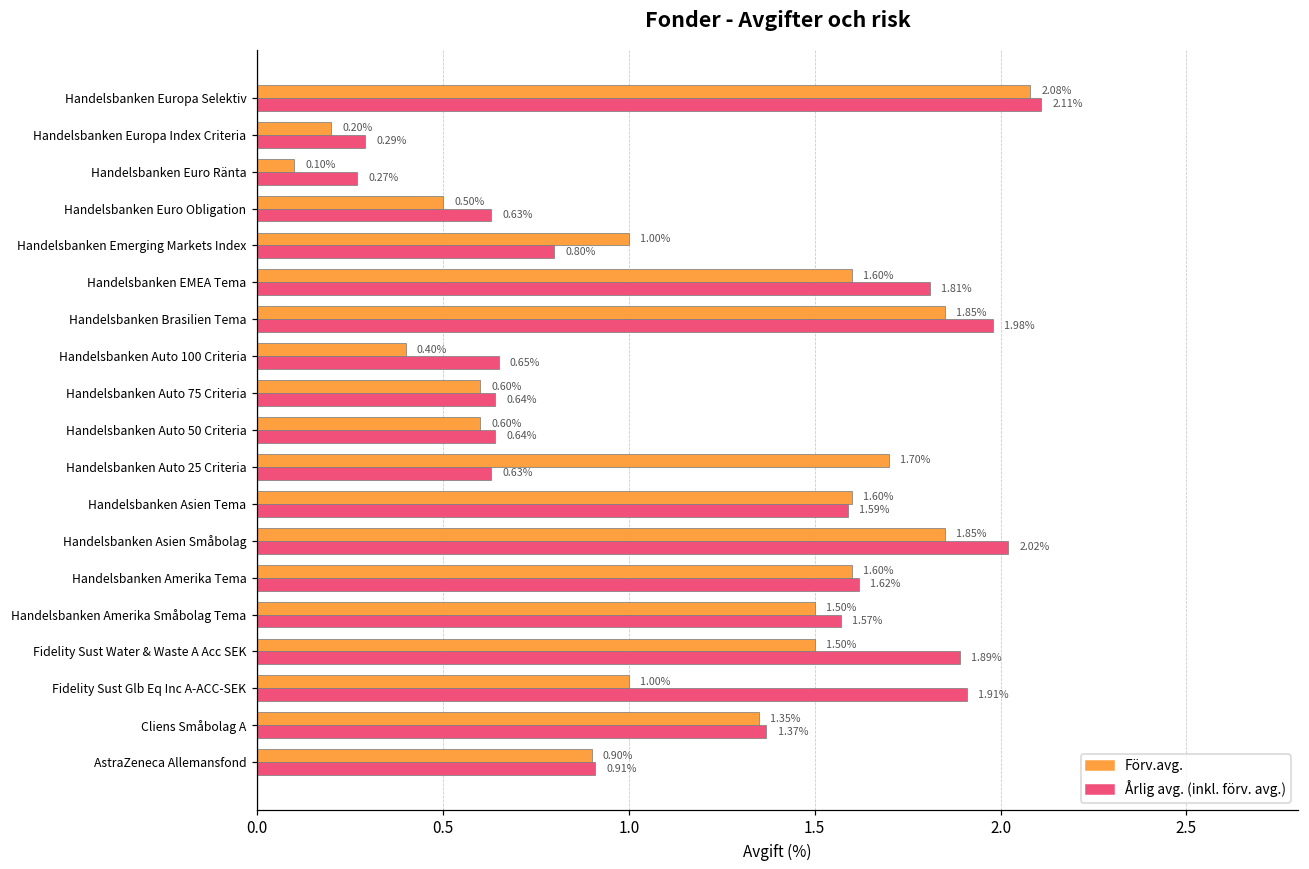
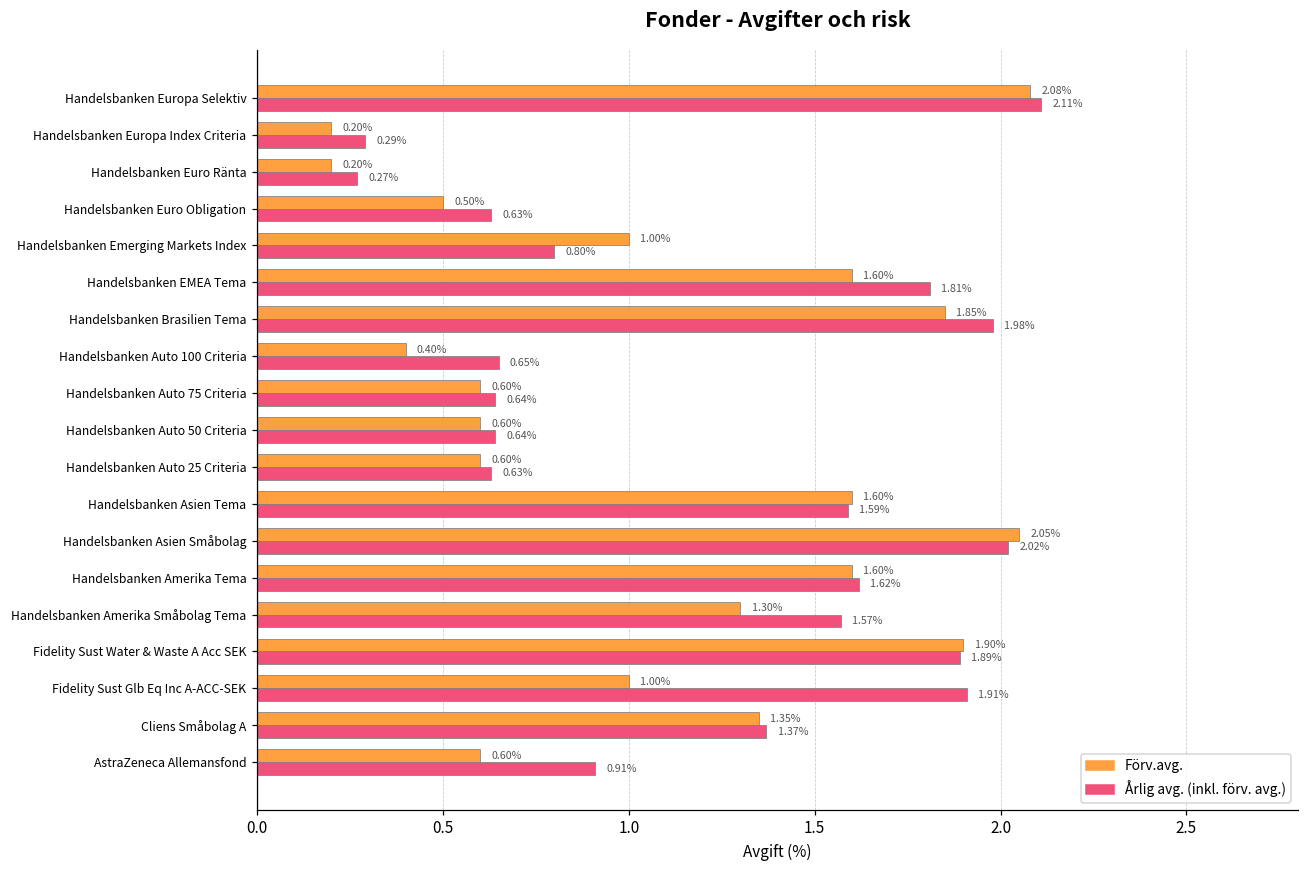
  {
    "Förv.avg.": {
      "Handelsbanken Europa Selektiv": "2.08%",
      "Handelsbanken Europa Index Criteria": "0.20%",
-     "Handelsbanken Euro Ränta": "0.10%",
+     "Handelsbanken Euro Ränta": "0.20%",
      "Handelsbanken Euro Obligation": "0.50%",
      "Handelsbanken Emerging Markets Index": "1.00%",
      "Handelsbanken EMEA Tema": "1.60%",
      "Handelsbanken Brasilien Tema": "1.85%",
      "Handelsbanken Auto 100 Criteria": "0.40%",
      "Handelsbanken Auto 75 Criteria": "0.60%",
      "Handelsbanken Auto 50 Criteria": "0.60%",
-     "Handelsbanken Auto 25 Criteria": "1.70%",
+     "Handelsbanken Auto 25 Criteria": "0.60%",
      "Handelsbanken Asien Tema": "1.60%",
-     "Handelsbanken Asien Småbolag": "1.85%",
+     "Handelsbanken Asien Småbolag": "2.05%",
      "Handelsbanken Amerika Tema": "1.60%",
-     "Handelsbanken Amerika Småbolag Tema": "1.50%",
-     "Fidelity Sust Water & Waste A Acc SEK": "1.50%",
+     "Handelsbanken Amerika Småbolag Tema": "1.30%",
+     "Fidelity Sust Water & Waste A Acc SEK": "1.90%",
      "Fidelity Sust Glb Eq Inc A-ACC-SEK": "1.00%",
      "Cliens Småbolag A": "1.35%",
-     "AstraZeneca Allemansfond": "0.90%"
+     "AstraZeneca Allemansfond": "0.60%"
    }
  }
